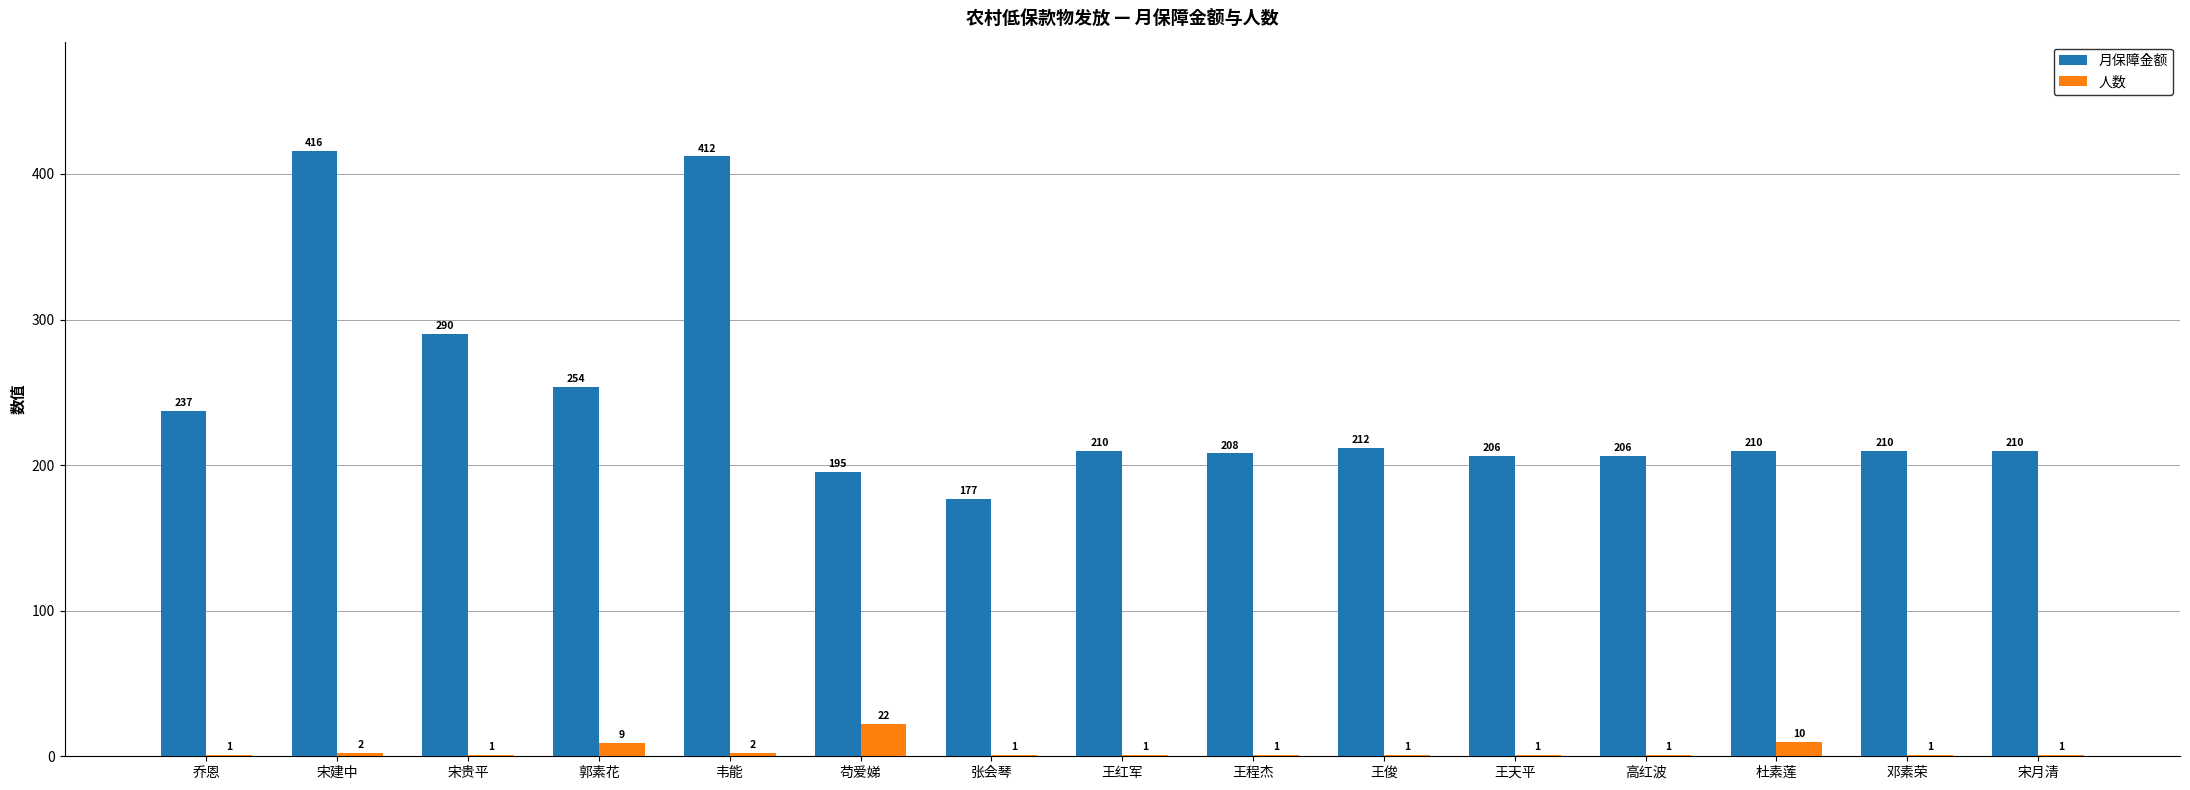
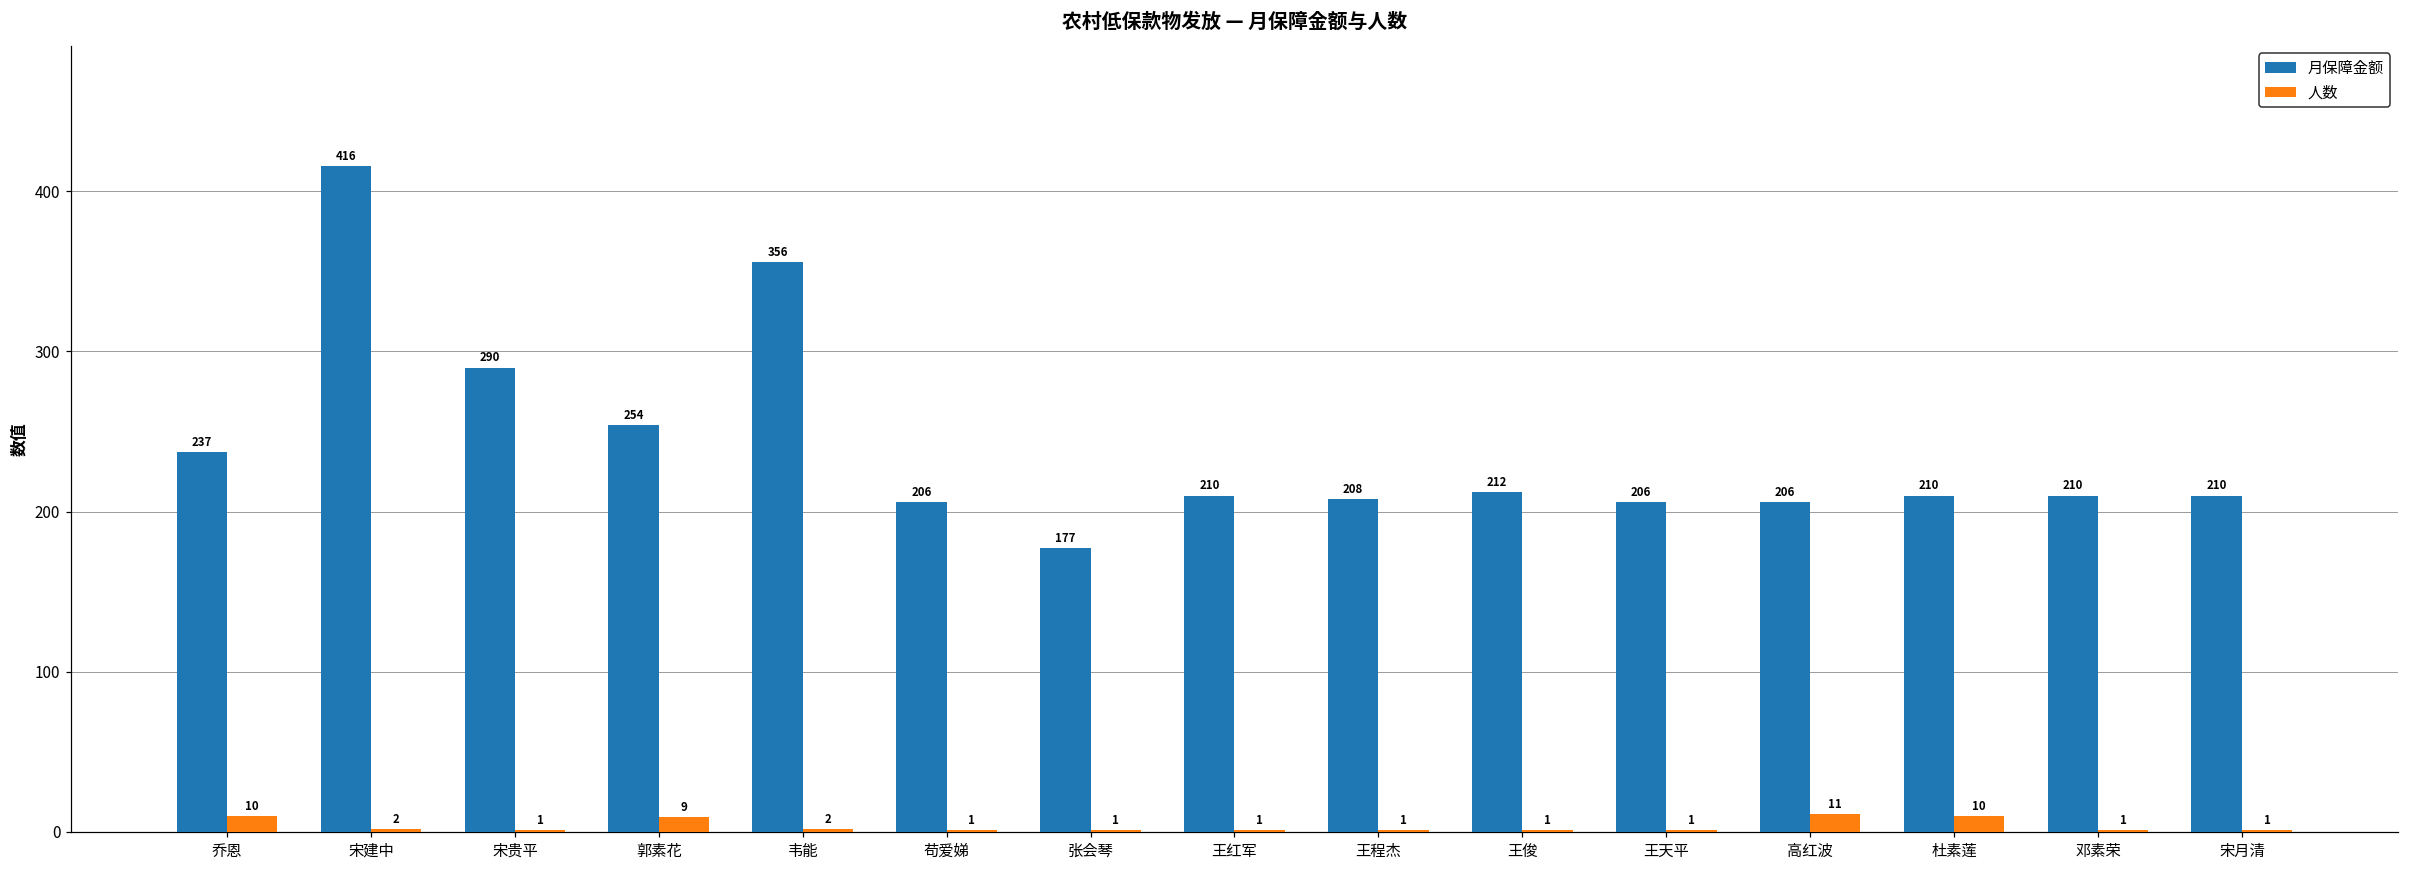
  {
    "月保障金额": {
      "乔恩": 237,
      "宋建中": 416,
      "宋贵平": 290,
      "郭素花": 254,
-     "韦能": 412,
-     "苟爱娣": 195,
+     "韦能": 356,
+     "苟爱娣": 206,
      "张会琴": 177,
      "王红军": 210,
      "王程杰": 208,
      "王俊": 212,
      "王天平": 206,
      "高红波": 206,
      "杜素莲": 210,
      "邓素荣": 210,
      "宋月清": 210
    },
    "人数": {
-     "乔恩": 1,
+     "乔恩": 10,
      "宋建中": 2,
      "宋贵平": 1,
      "郭素花": 9,
      "韦能": 2,
-     "苟爱娣": 22,
+     "苟爱娣": 1,
      "张会琴": 1,
      "王红军": 1,
      "王程杰": 1,
      "王俊": 1,
      "王天平": 1,
-     "高红波": 1,
+     "高红波": 11,
      "杜素莲": 10,
      "邓素荣": 1,
      "宋月清": 1
    }
  }
